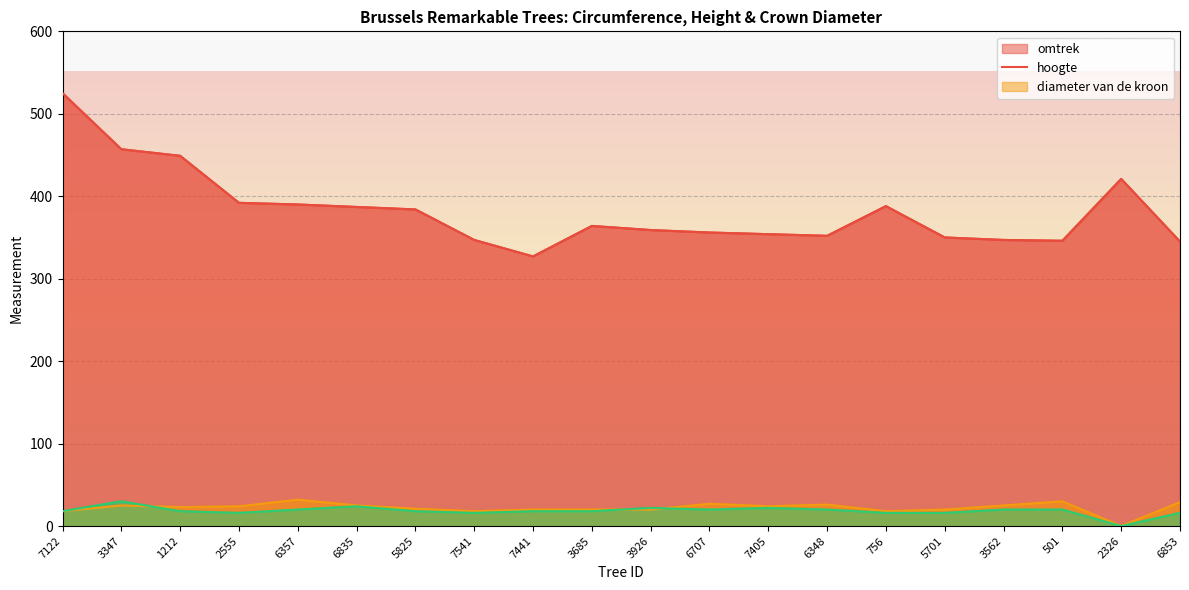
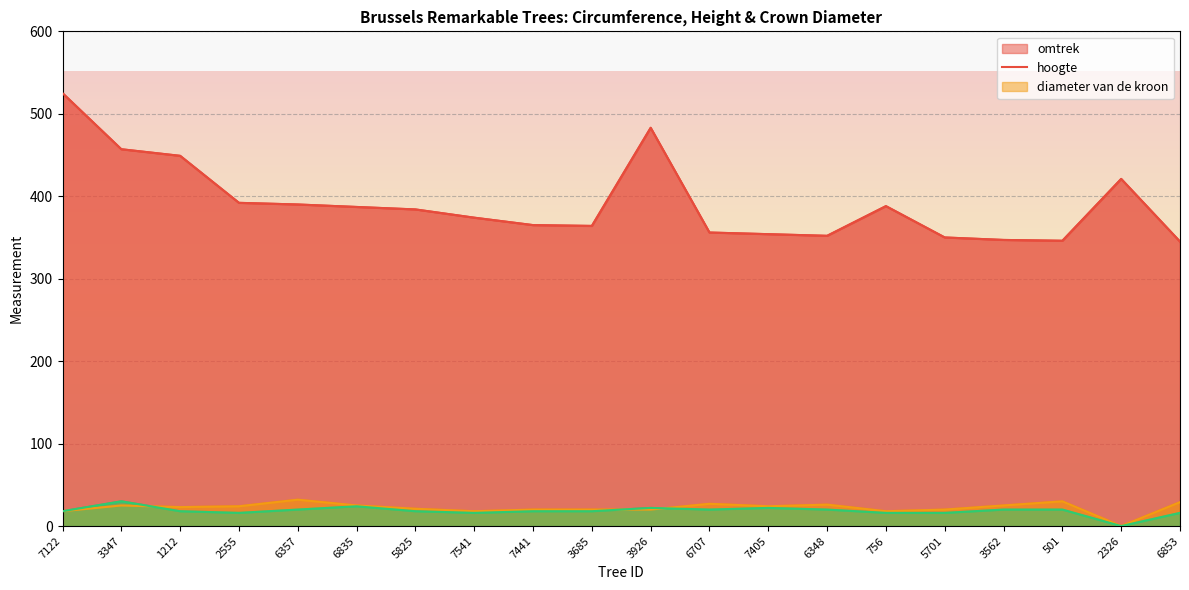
  {
    "omtrek": {
      "7122": 530,
      "3347": 460,
      "1212": 450,
      "2555": 390,
      "6357": 390,
      "6835": 390,
      "5825": 380,
-     "7541": 350,
-     "7441": 330,
+     "7541": 370,
+     "7441": 370,
      "3685": 360,
-     "3926": 360,
+     "3926": 480,
      "6707": 360,
      "7405": 350,
      "6348": 350,
      "756": 390,
      "5701": 350,
      "3562": 350,
      "501": 350,
      "2326": 420,
      "6853": 350
    }
  }
